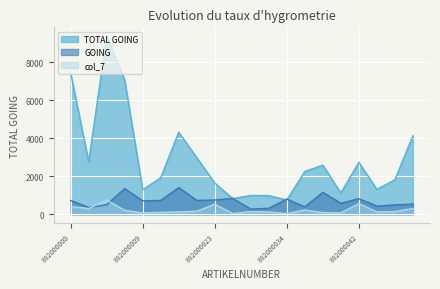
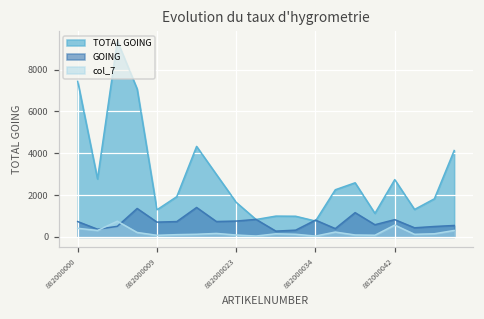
  {
    "col_7": {
      "882000000": 400,
      "882000009": 100,
-     "882000023": 500,
+     "882000023": 100,
      "882000034": 0,
      "882000042": 600
    }
  }
